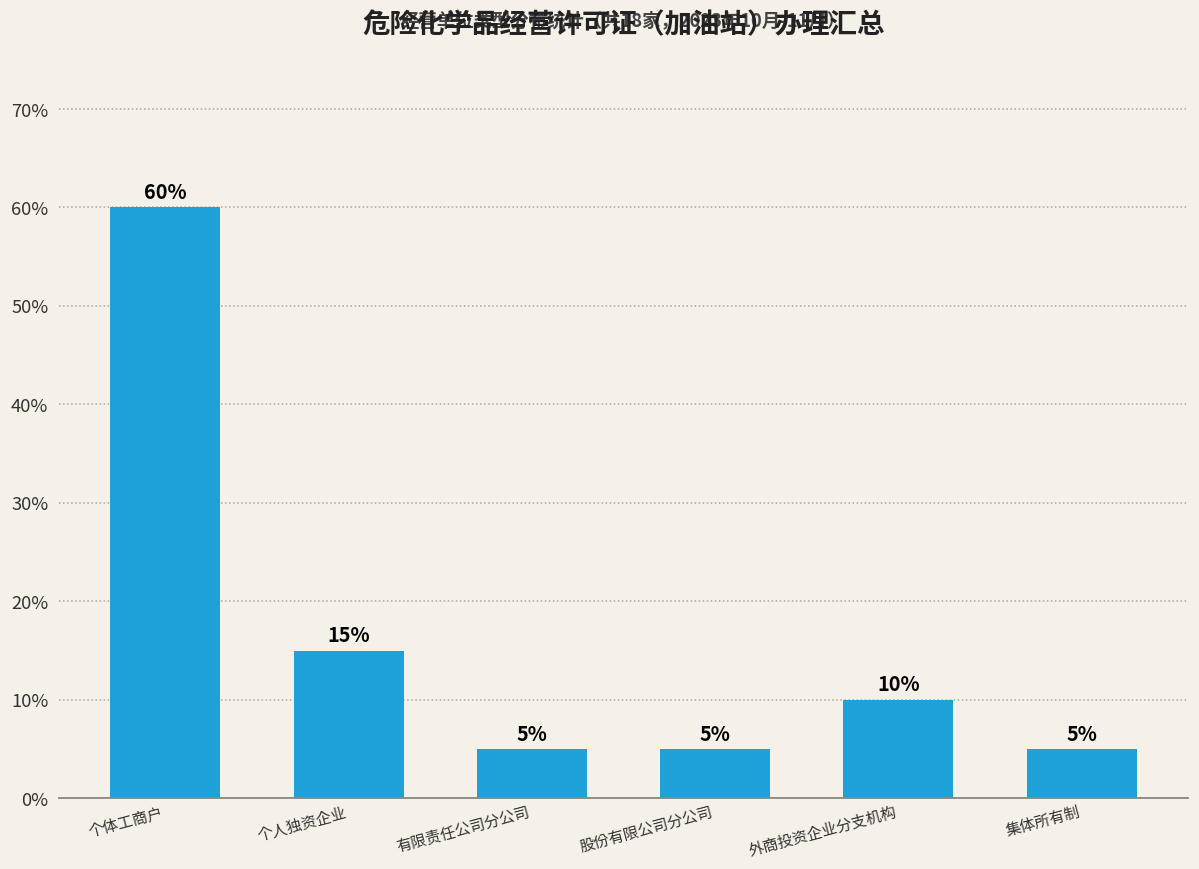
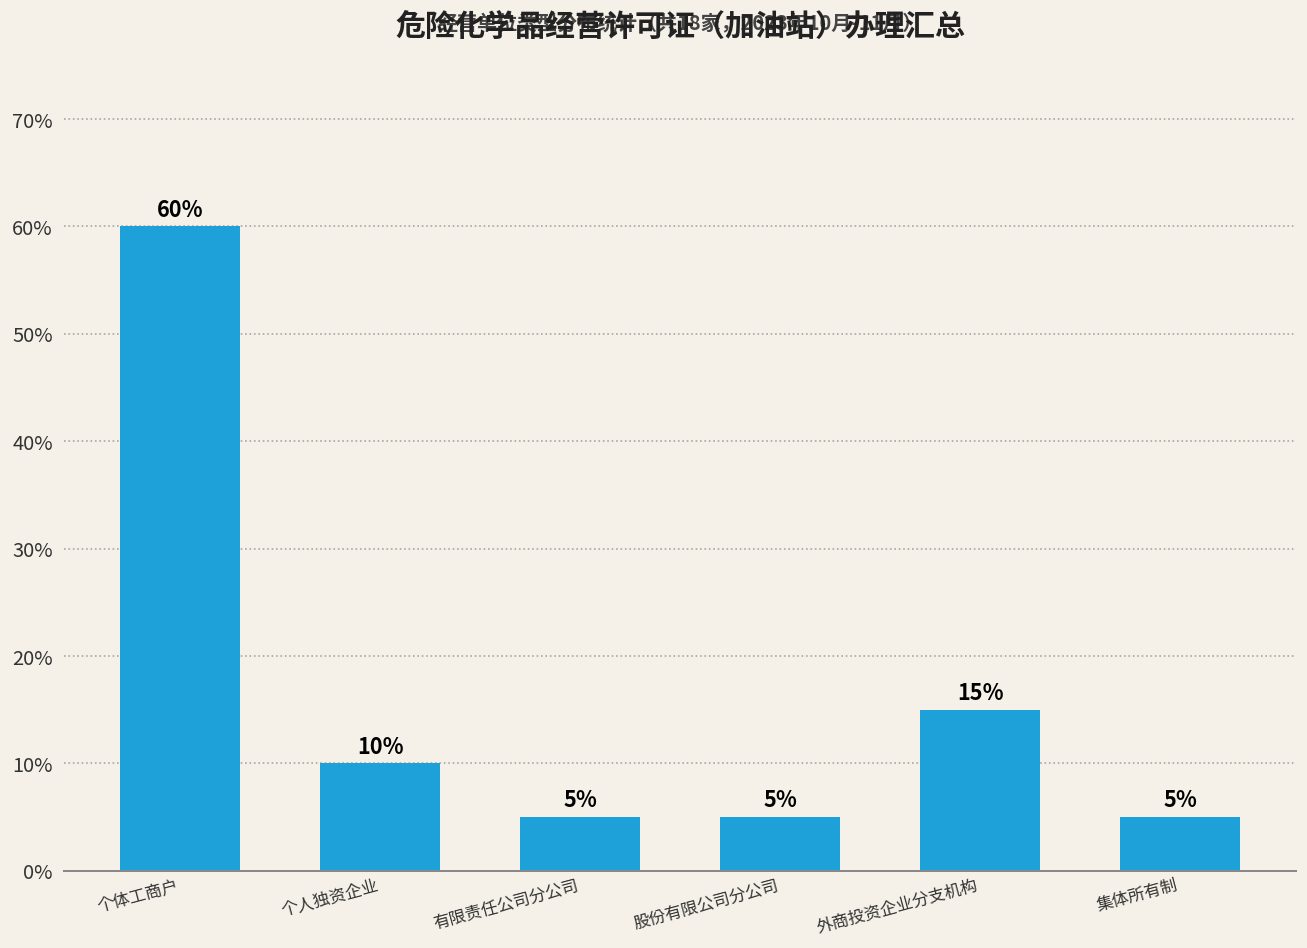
  {
    "个体工商户": "60%",
-   "个人独资企业": "15%",
+   "个人独资企业": "10%",
    "有限责任公司分公司": "5%",
    "股份有限公司分公司": "5%",
-   "外商投资企业分支机构": "10%",
+   "外商投资企业分支机构": "15%",
    "集体所有制": "5%"
  }
